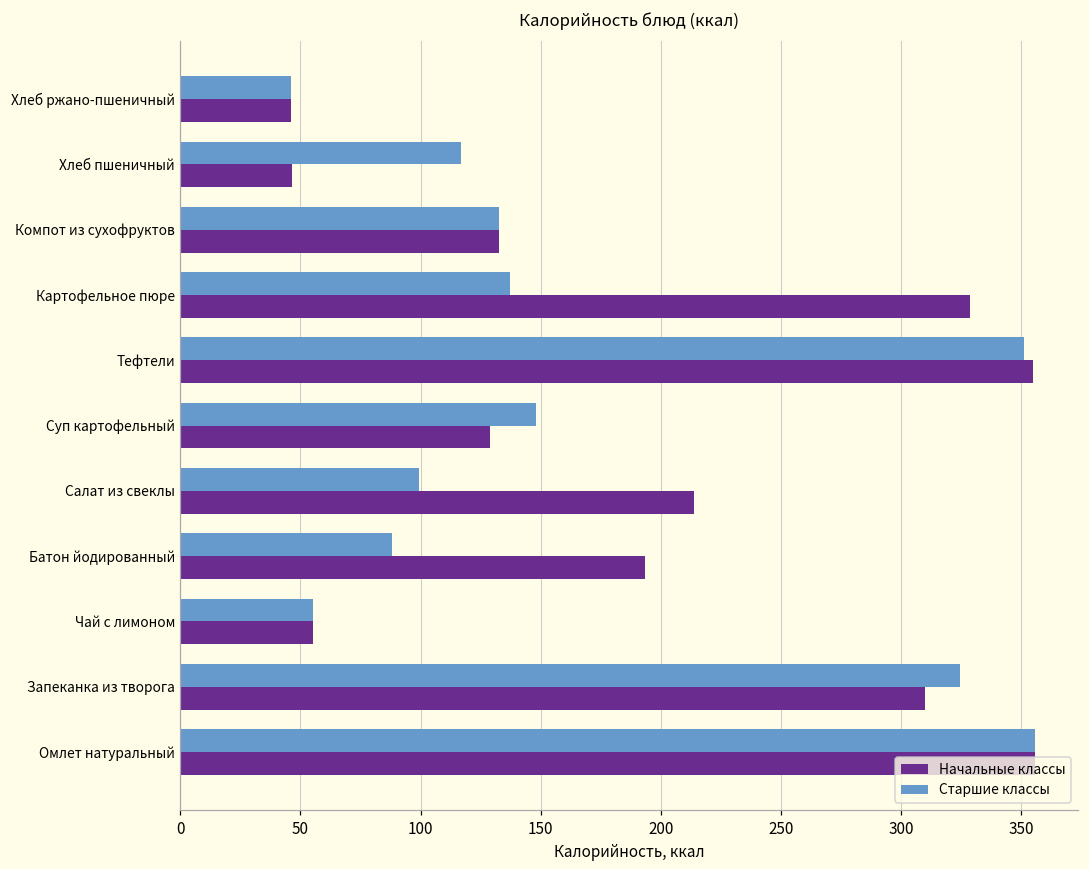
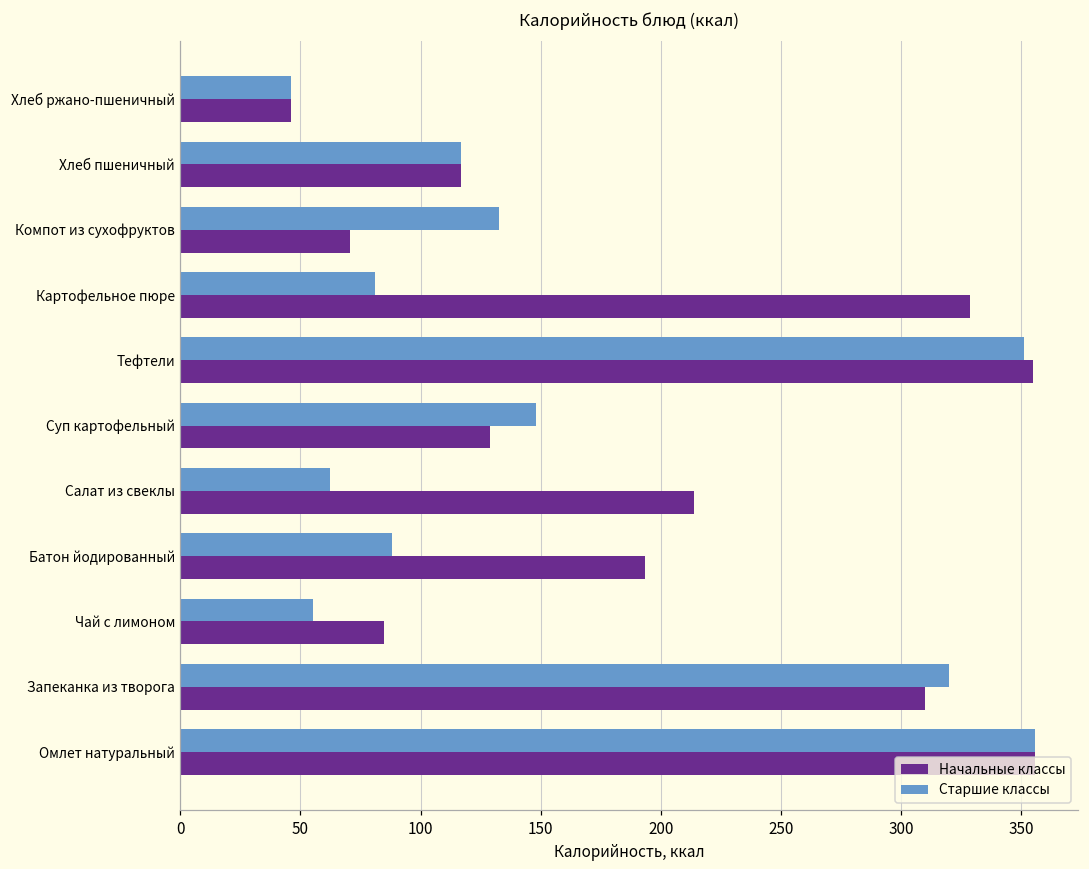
  {
    "Начальные классы": {
      "Хлеб ржано-пшеничный": 46,
-     "Хлеб пшеничный": 47,
-     "Компот из сухофруктов": 133,
+     "Хлеб пшеничный": 117,
+     "Компот из сухофруктов": 71,
      "Картофельное пюре": 329,
      "Тефтели": 355,
      "Суп картофельный": 129,
      "Салат из свеклы": 214,
      "Батон йодированный": 193,
-     "Чай с лимоном": 55,
+     "Чай с лимоном": 85,
      "Запеканка из творога": 310
    },
    "Старшие классы": {
      "Хлеб ржано-пшеничный": 46,
      "Хлеб пшеничный": 117,
      "Компот из сухофруктов": 133,
-     "Картофельное пюре": 137,
+     "Картофельное пюре": 81,
      "Тефтели": 351,
      "Суп картофельный": 148,
-     "Салат из свеклы": 99,
+     "Салат из свеклы": 62,
      "Батон йодированный": 88,
      "Чай с лимоном": 55,
-     "Запеканка из творога": 325,
+     "Запеканка из творога": 320,
      "Омлет натуральный": 356
    }
  }
